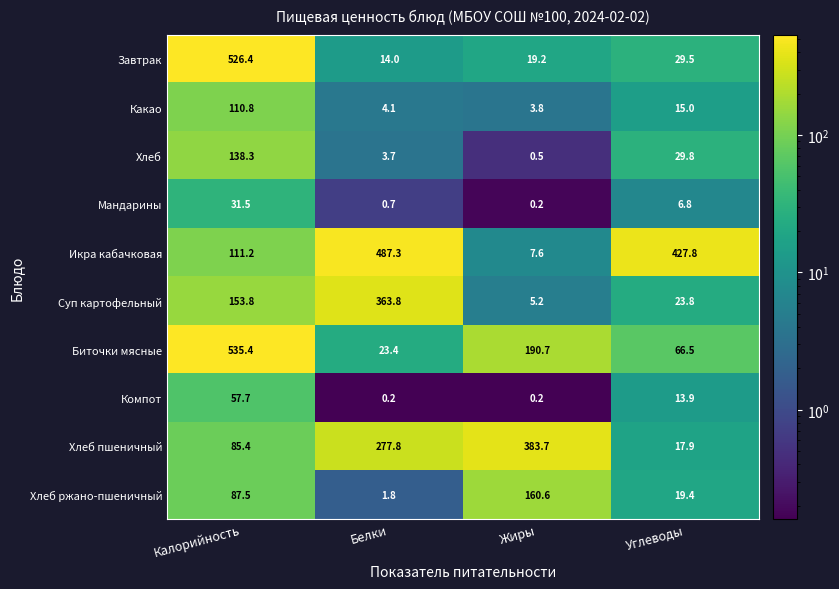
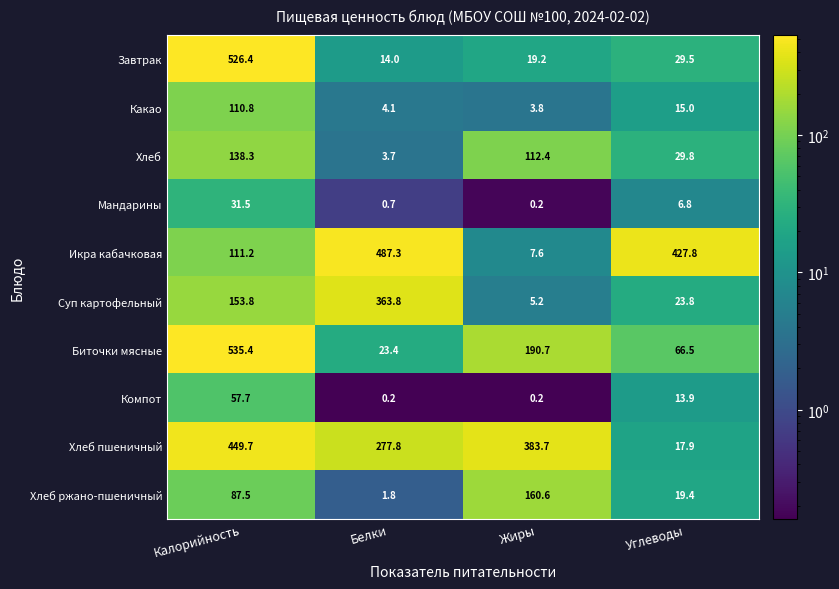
  {
    "Завтрак": {
      "Калорийность": 526.4,
      "Белки": 14.0,
      "Жиры": 19.2,
      "Углеводы": 29.5
    },
    "Какао": {
      "Калорийность": 110.8,
      "Белки": 4.1,
      "Жиры": 3.8,
      "Углеводы": 15.0
    },
    "Хлеб": {
      "Калорийность": 138.3,
      "Белки": 3.7,
-     "Жиры": 0.5,
+     "Жиры": 112.4,
      "Углеводы": 29.8
    },
    "Мандарины": {
      "Калорийность": 31.5,
      "Белки": 0.7,
      "Жиры": 0.2,
      "Углеводы": 6.8
    },
    "Икра кабачковая": {
      "Калорийность": 111.2,
      "Белки": 487.3,
      "Жиры": 7.6,
      "Углеводы": 427.8
    },
    "Суп картофельный": {
      "Калорийность": 153.8,
      "Белки": 363.8,
      "Жиры": 5.2,
      "Углеводы": 23.8
    },
    "Биточки мясные": {
      "Калорийность": 535.4,
      "Белки": 23.4,
      "Жиры": 190.7,
      "Углеводы": 66.5
    },
    "Компот": {
      "Калорийность": 57.7,
      "Белки": 0.2,
      "Жиры": 0.2,
      "Углеводы": 13.9
    },
    "Хлеб пшеничный": {
-     "Калорийность": 85.4,
+     "Калорийность": 449.7,
      "Белки": 277.8,
      "Жиры": 383.7,
      "Углеводы": 17.9
    },
    "Хлеб ржано-пшеничный": {
      "Калорийность": 87.5,
      "Белки": 1.8,
      "Жиры": 160.6,
      "Углеводы": 19.4
    }
  }
